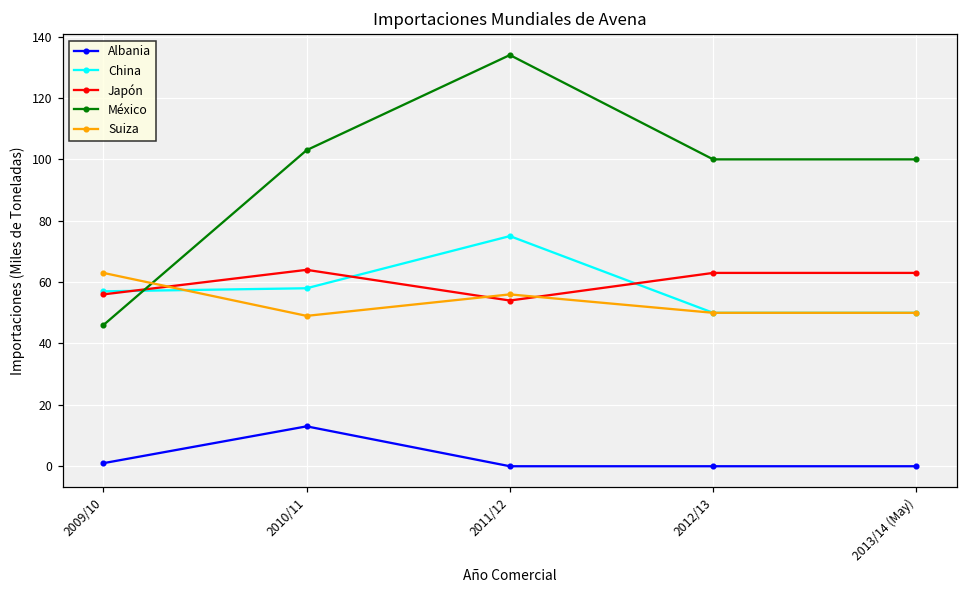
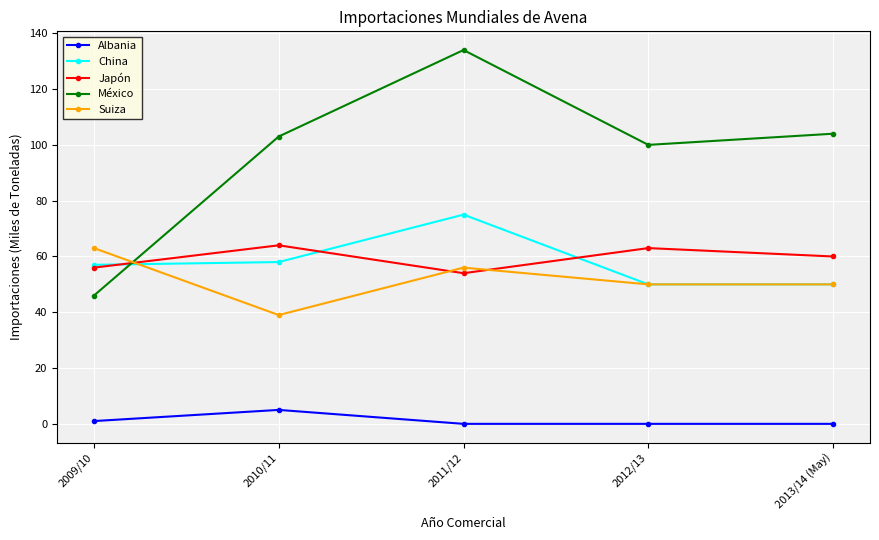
  {
    "Albania": {
      "2009/10": 1,
-     "2010/11": 13,
+     "2010/11": 5,
      "2011/12": 0,
      "2012/13": 0,
      "2013/14 (May)": 0
    },
    "China": {
      "2009/10": 57,
      "2010/11": 58,
      "2011/12": 75
    },
    "Japón": {
      "2009/10": 56,
      "2010/11": 64,
      "2011/12": 54,
      "2012/13": 63,
-     "2013/14 (May)": 63
+     "2013/14 (May)": 60
    },
    "México": {
      "2009/10": 46,
      "2010/11": 103,
      "2011/12": 134,
      "2012/13": 100,
-     "2013/14 (May)": 100
+     "2013/14 (May)": 104
    },
    "Suiza": {
      "2009/10": 63,
-     "2010/11": 49,
+     "2010/11": 39,
      "2011/12": 56
    }
  }
